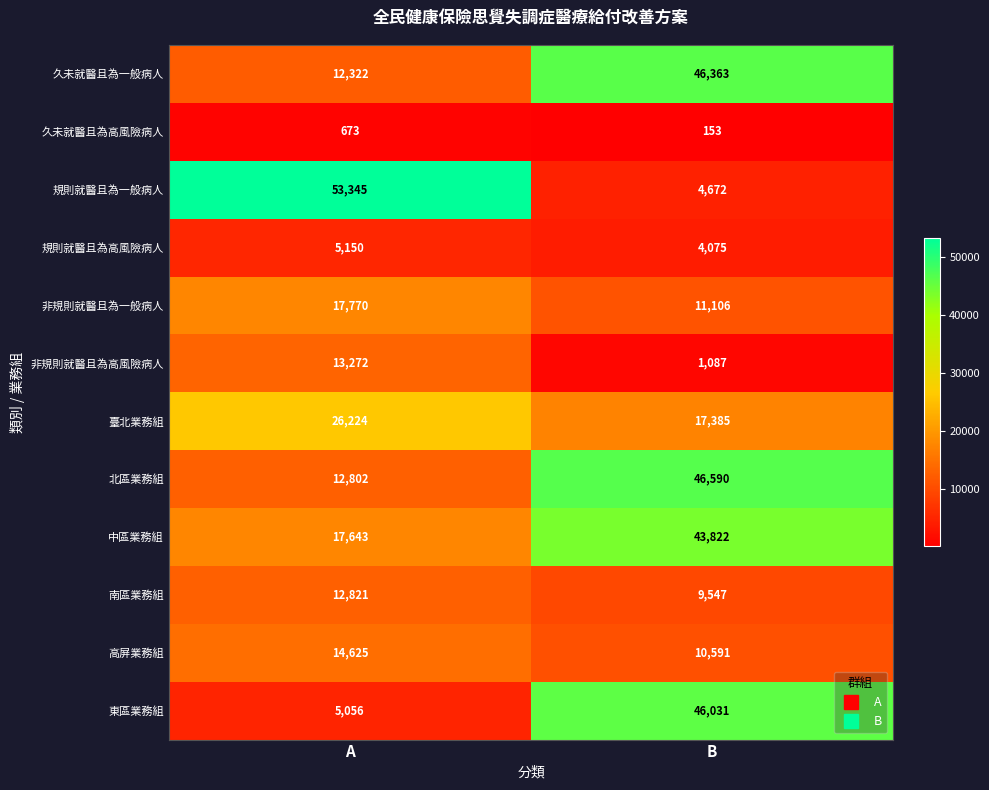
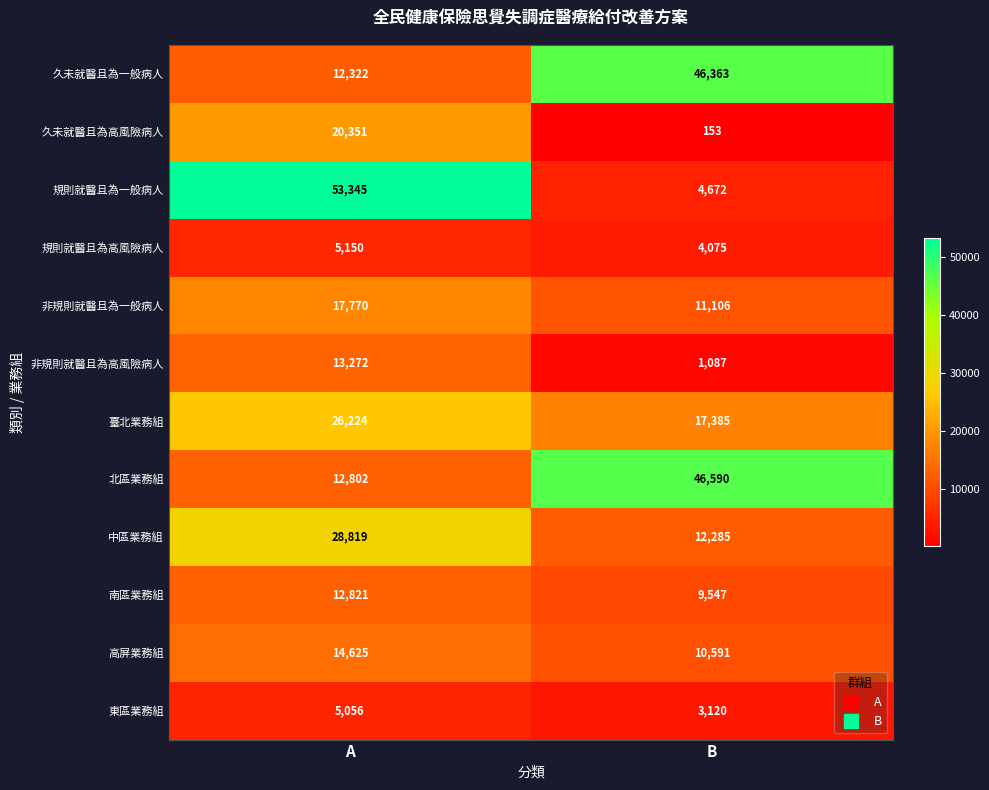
  {
    "久未就醫且為一般病人": {
      "A": "12,322",
      "B": "46,363"
    },
    "久未就醫且為高風險病人": {
-     "A": "673",
+     "A": "20,351",
      "B": "153"
    },
    "規則就醫且為一般病人": {
      "A": "53,345",
      "B": "4,672"
    },
    "規則就醫且為高風險病人": {
      "A": "5,150",
      "B": "4,075"
    },
    "非規則就醫且為一般病人": {
      "A": "17,770",
      "B": "11,106"
    },
    "非規則就醫且為高風險病人": {
      "A": "13,272",
      "B": "1,087"
    },
    "臺北業務組": {
      "A": "26,224",
      "B": "17,385"
    },
    "北區業務組": {
      "A": "12,802",
      "B": "46,590"
    },
    "中區業務組": {
-     "A": "17,643",
-     "B": "43,822"
+     "A": "28,819",
+     "B": "12,285"
    },
    "南區業務組": {
      "A": "12,821",
      "B": "9,547"
    },
    "高屏業務組": {
      "A": "14,625",
      "B": "10,591"
    },
    "東區業務組": {
      "A": "5,056",
-     "B": "46,031"
+     "B": "3,120"
    }
  }
